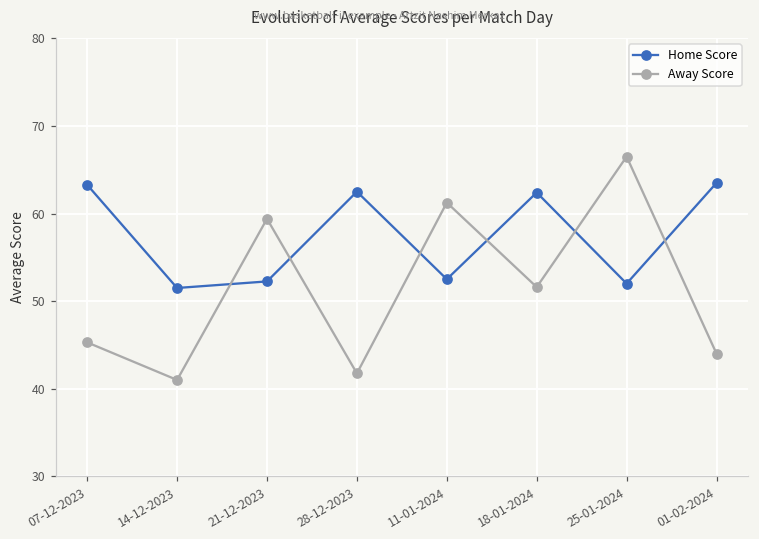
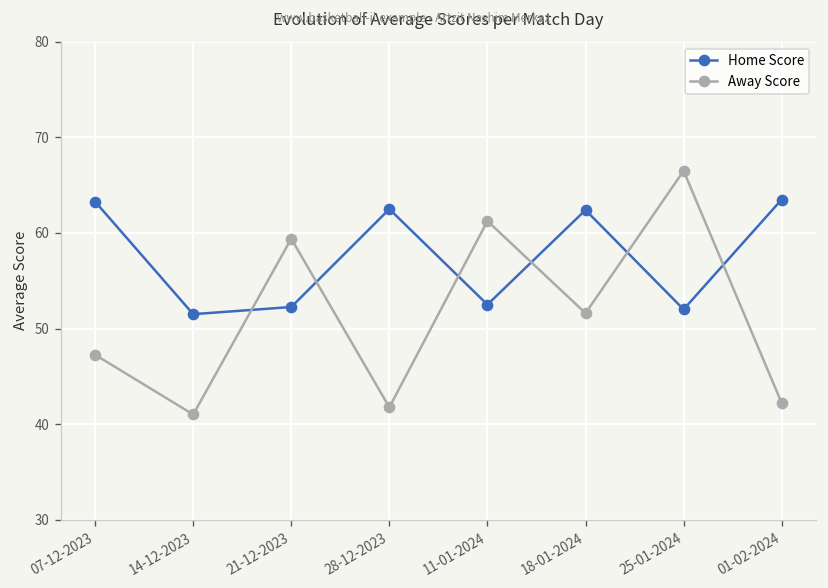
  {
    "Home Score": {
      "07-12-2023": 63,
      "14-12-2023": 52,
      "21-12-2023": 52,
      "28-12-2023": 63,
      "11-01-2024": 53,
      "18-01-2024": 62,
      "25-01-2024": 52,
      "01-02-2024": 64
    },
    "Away Score": {
-     "07-12-2023": 45,
+     "07-12-2023": 47,
      "14-12-2023": 41,
      "21-12-2023": 59,
      "28-12-2023": 42,
      "11-01-2024": 61,
      "18-01-2024": 52,
      "25-01-2024": 67,
-     "01-02-2024": 44
+     "01-02-2024": 42
    }
  }
